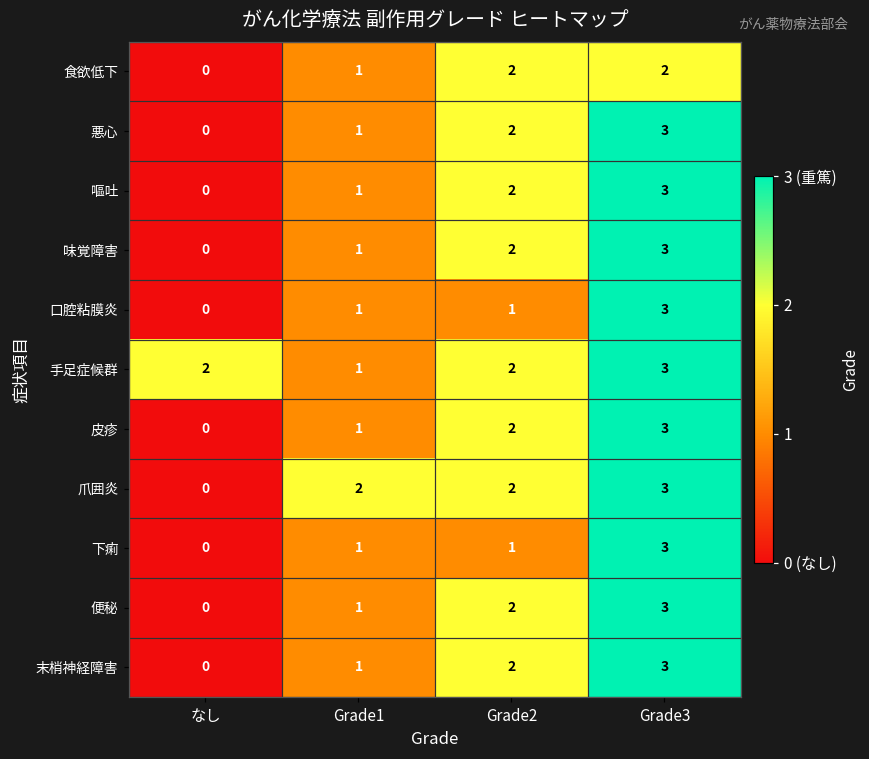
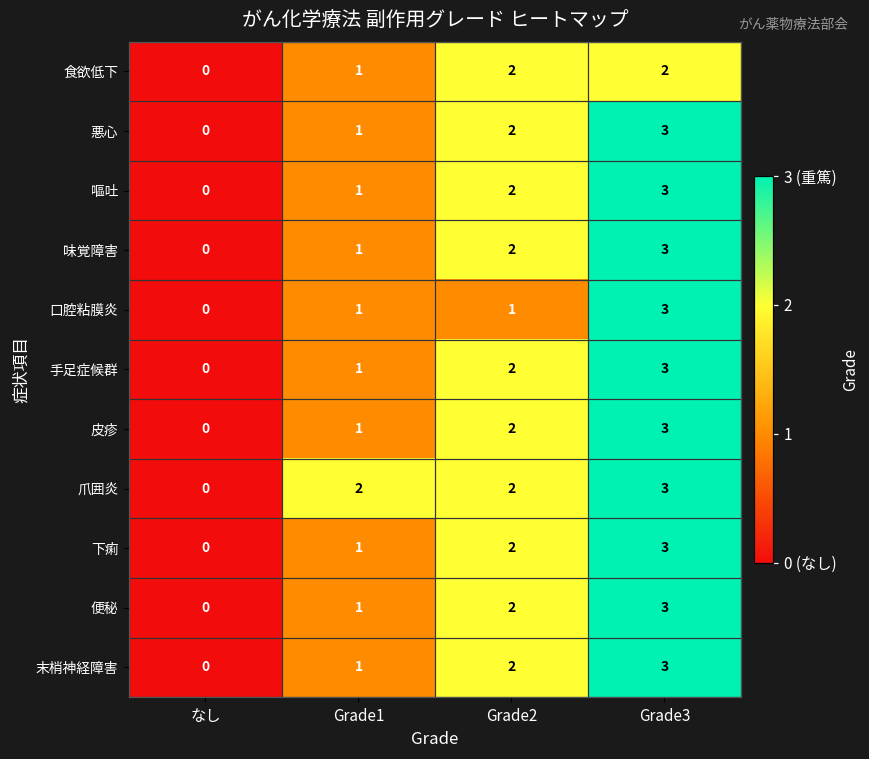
  {
    "食欲低下": {
      "なし": 0,
      "Grade1": 1,
      "Grade2": 2,
      "Grade3": 2
    },
    "悪心": {
      "なし": 0,
      "Grade1": 1,
      "Grade2": 2,
      "Grade3": 3
    },
    "嘔吐": {
      "なし": 0,
      "Grade1": 1,
      "Grade2": 2,
      "Grade3": 3
    },
    "味覚障害": {
      "なし": 0,
      "Grade1": 1,
      "Grade2": 2,
      "Grade3": 3
    },
    "口腔粘膜炎": {
      "なし": 0,
      "Grade1": 1,
      "Grade2": 1,
      "Grade3": 3
    },
    "手足症候群": {
-     "なし": 2,
+     "なし": 0,
      "Grade1": 1,
      "Grade2": 2,
      "Grade3": 3
    },
    "皮疹": {
      "なし": 0,
      "Grade1": 1,
      "Grade2": 2,
      "Grade3": 3
    },
    "爪囲炎": {
      "なし": 0,
      "Grade1": 2,
      "Grade2": 2,
      "Grade3": 3
    },
    "下痢": {
      "なし": 0,
      "Grade1": 1,
-     "Grade2": 1,
+     "Grade2": 2,
      "Grade3": 3
    },
    "便秘": {
      "なし": 0,
      "Grade1": 1,
      "Grade2": 2,
      "Grade3": 3
    },
    "末梢神経障害": {
      "なし": 0,
      "Grade1": 1,
      "Grade2": 2,
      "Grade3": 3
    }
  }
